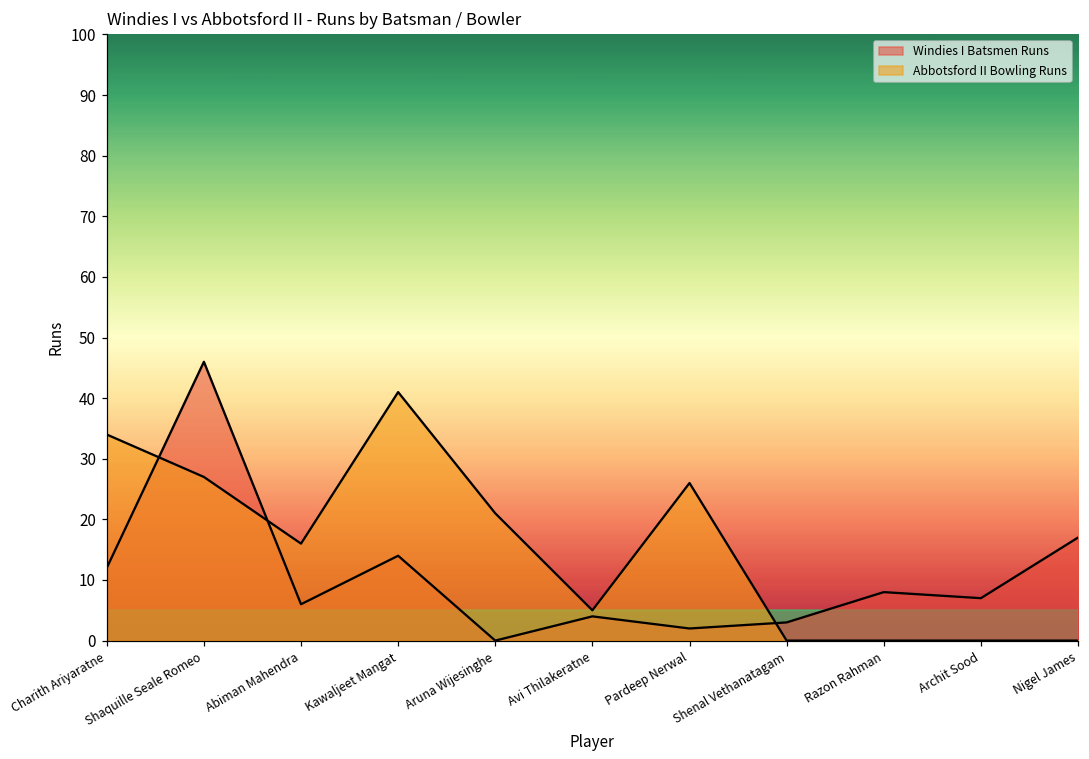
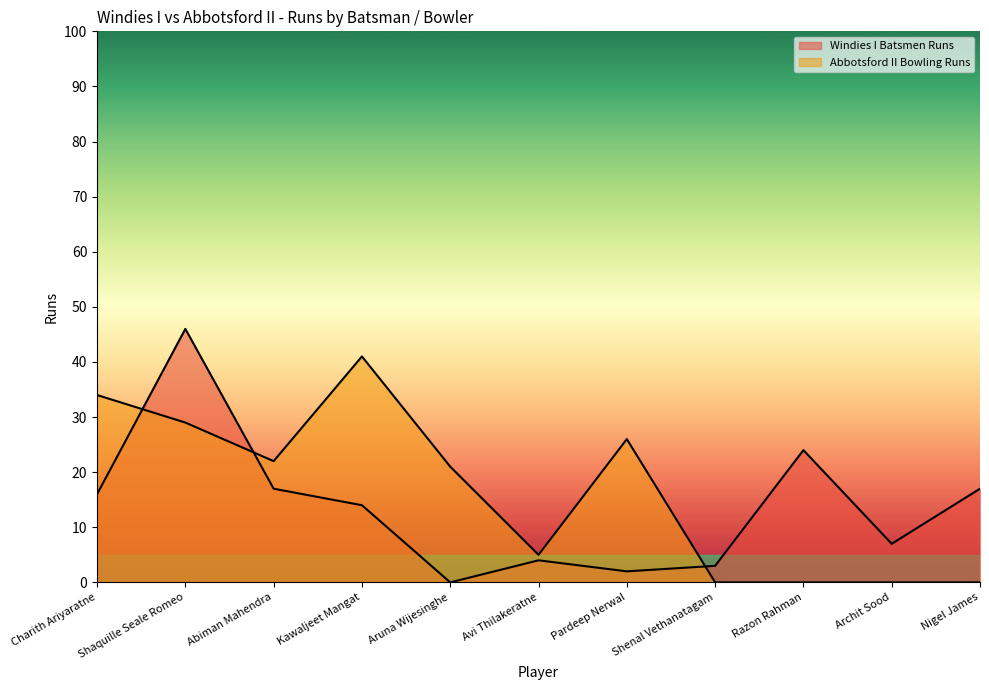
  {
    "Windies I Batsmen Runs": {
-     "Charith Ariyaratne": 12,
+     "Charith Ariyaratne": 16,
      "Shaquille Seale Romeo": 46,
-     "Abiman Mahendra": 6,
+     "Abiman Mahendra": 17,
      "Kawaljeet Mangat": 14,
-     "Razon Rahman": 8,
+     "Razon Rahman": 24,
      "Archit Sood": 7,
      "Nigel James": 17
    },
    "Abbotsford II Bowling Runs": {
      "Charith Ariyaratne": 34,
-     "Shaquille Seale Romeo": 27,
-     "Abiman Mahendra": 16,
+     "Shaquille Seale Romeo": 29,
+     "Abiman Mahendra": 22,
      "Kawaljeet Mangat": 41,
      "Aruna Wijesinghe": 21,
      "Pardeep Nerwal": 26
    }
  }
